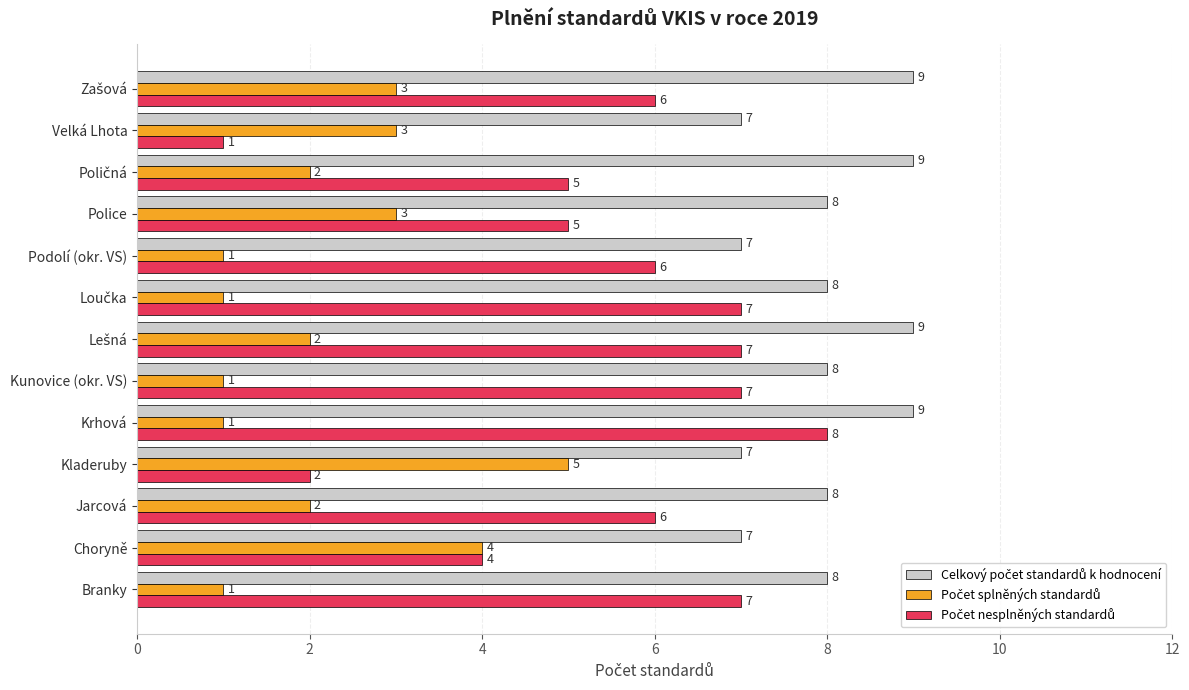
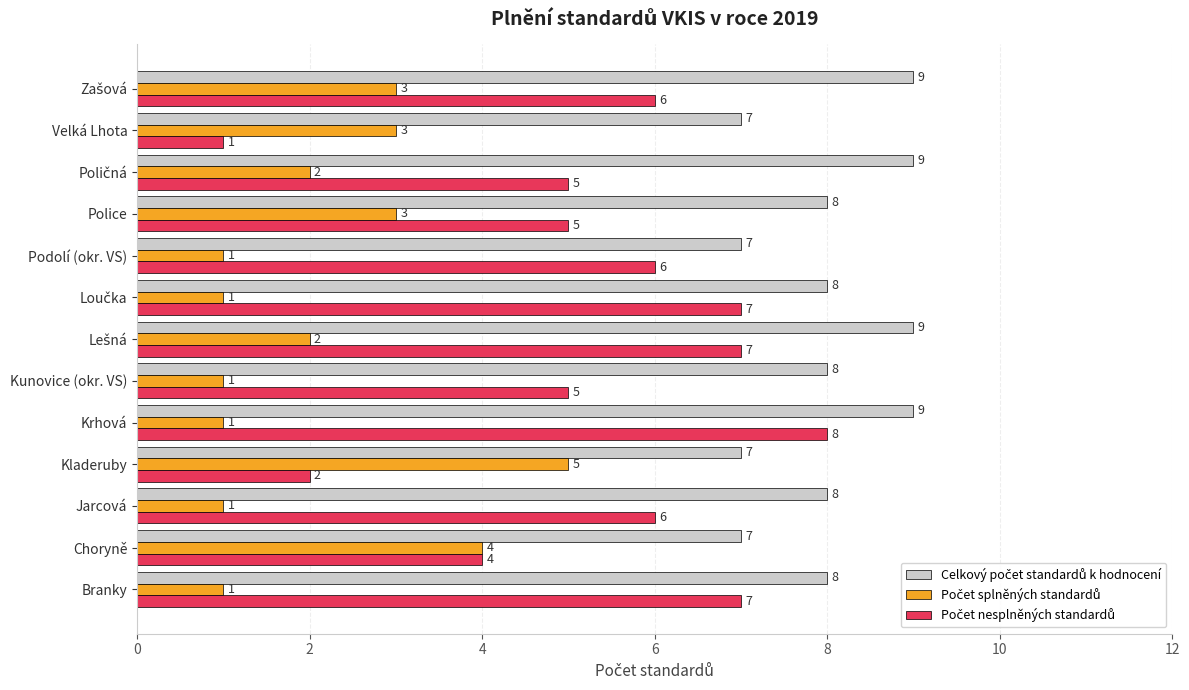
  {
    "Celkový počet standardů k hodnocení": {
      "Zašová": 9,
      "Velká Lhota": 7,
      "Poličná": 9,
      "Police": 8,
      "Podolí (okr. VS)": 7,
      "Loučka": 8,
      "Lešná": 9,
      "Kunovice (okr. VS)": 8,
      "Krhová": 9,
      "Kladeruby": 7,
      "Jarcová": 8,
      "Choryně": 7,
      "Branky": 8
    },
    "Počet splněných standardů": {
      "Zašová": 3,
      "Velká Lhota": 3,
      "Poličná": 2,
      "Police": 3,
      "Podolí (okr. VS)": 1,
      "Loučka": 1,
      "Lešná": 2,
      "Kunovice (okr. VS)": 1,
      "Krhová": 1,
      "Kladeruby": 5,
-     "Jarcová": 2,
+     "Jarcová": 1,
      "Choryně": 4,
      "Branky": 1
    },
    "Počet nesplněných standardů": {
      "Zašová": 6,
      "Velká Lhota": 1,
      "Poličná": 5,
      "Police": 5,
      "Podolí (okr. VS)": 6,
      "Loučka": 7,
      "Lešná": 7,
-     "Kunovice (okr. VS)": 7,
+     "Kunovice (okr. VS)": 5,
      "Krhová": 8,
      "Kladeruby": 2,
      "Jarcová": 6,
      "Choryně": 4,
      "Branky": 7
    }
  }
